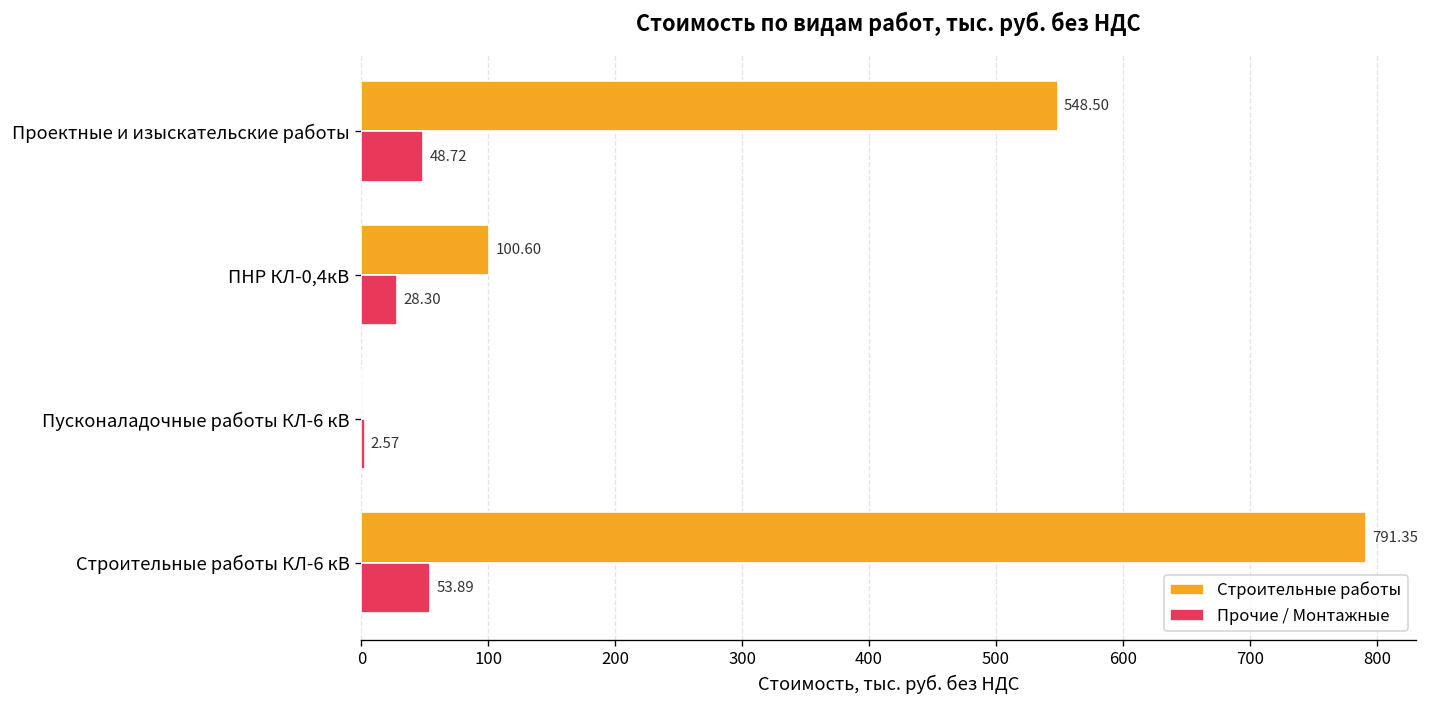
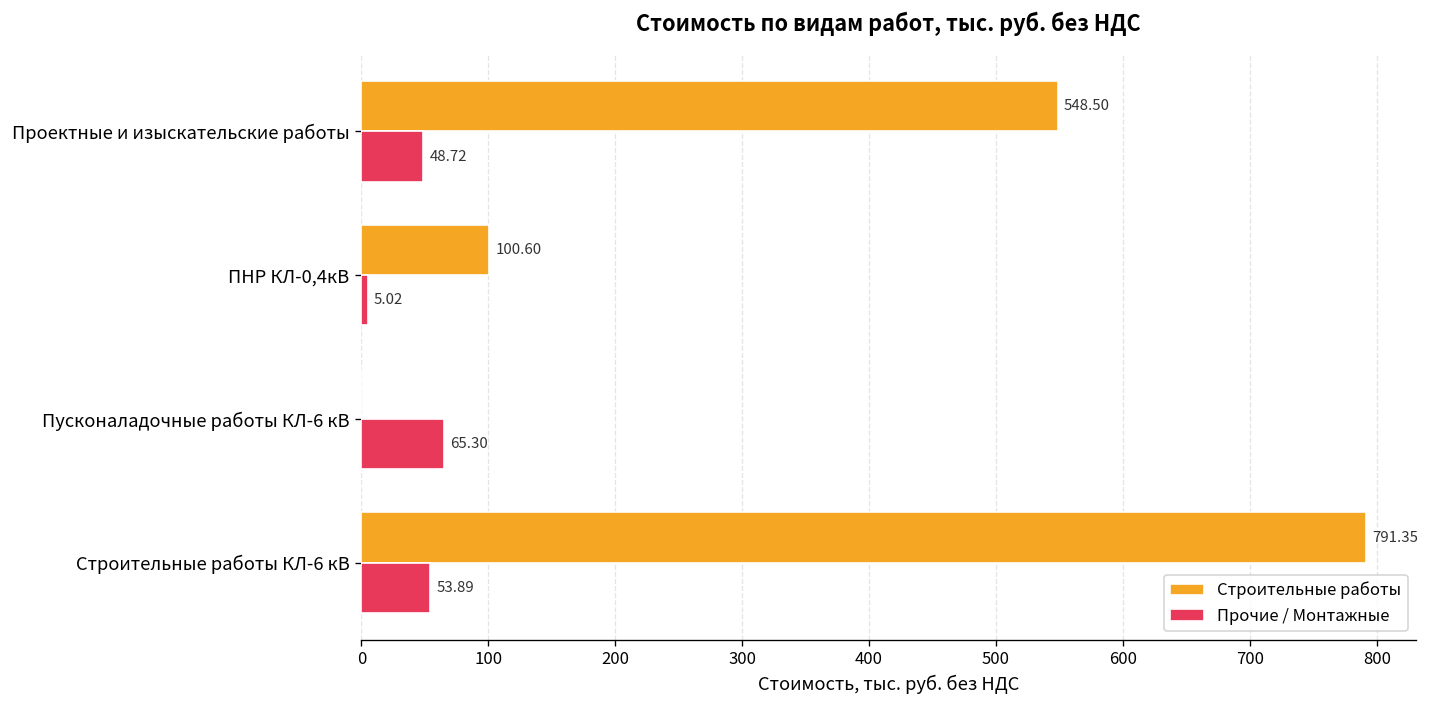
  {
    "Строительные работы": {
      "Проектные и изыскательские работы": 548.50,
      "ПНР КЛ-0,4кВ": 100.60,
      "Строительные работы КЛ-6 кВ": 791.35
    },
    "Прочие / Монтажные": {
      "Проектные и изыскательские работы": 48.72,
-     "ПНР КЛ-0,4кВ": 28.30,
-     "Пусконаладочные работы КЛ-6 кВ": 2.57,
+     "ПНР КЛ-0,4кВ": 5.02,
+     "Пусконаладочные работы КЛ-6 кВ": 65.30,
      "Строительные работы КЛ-6 кВ": 53.89
    }
  }
